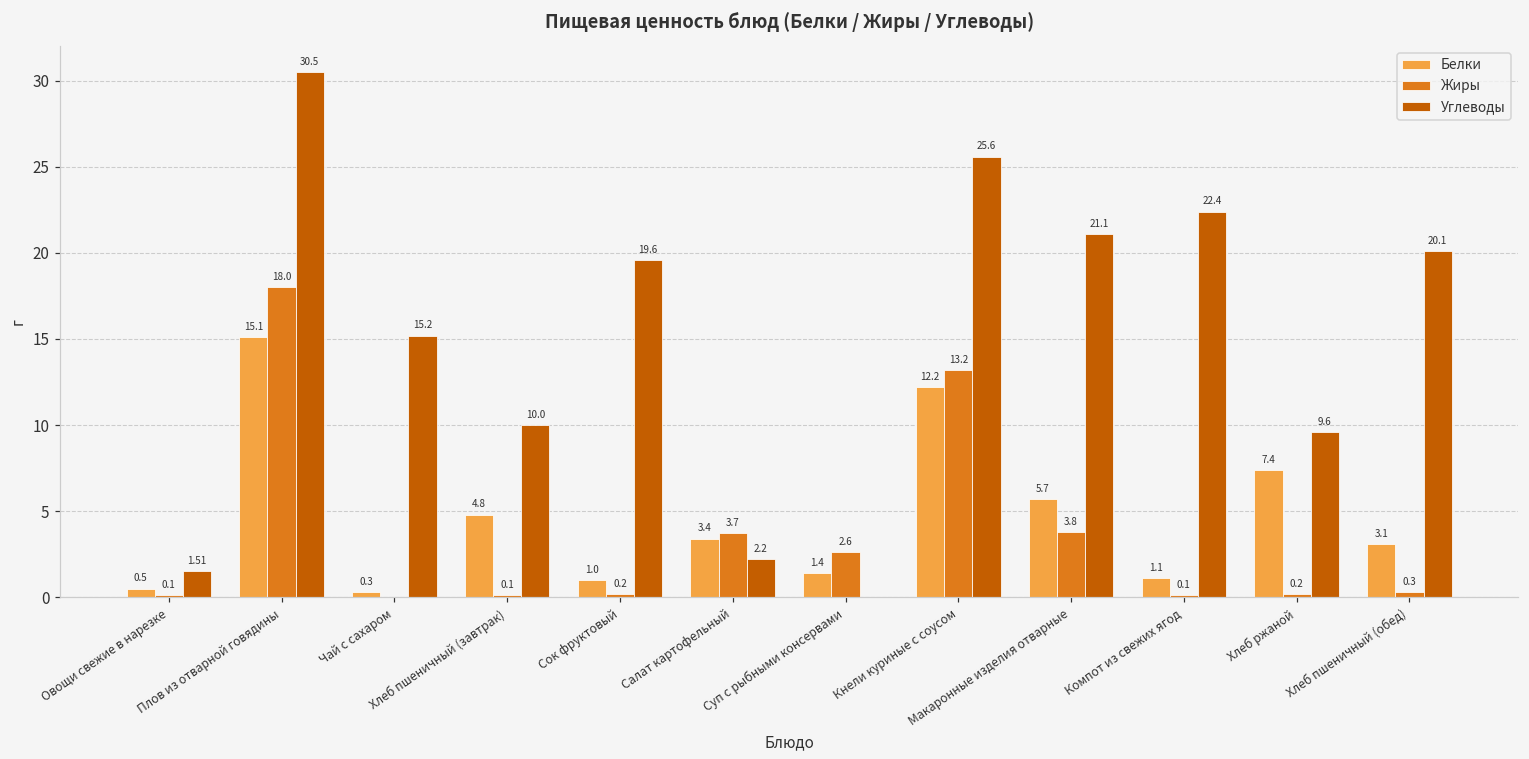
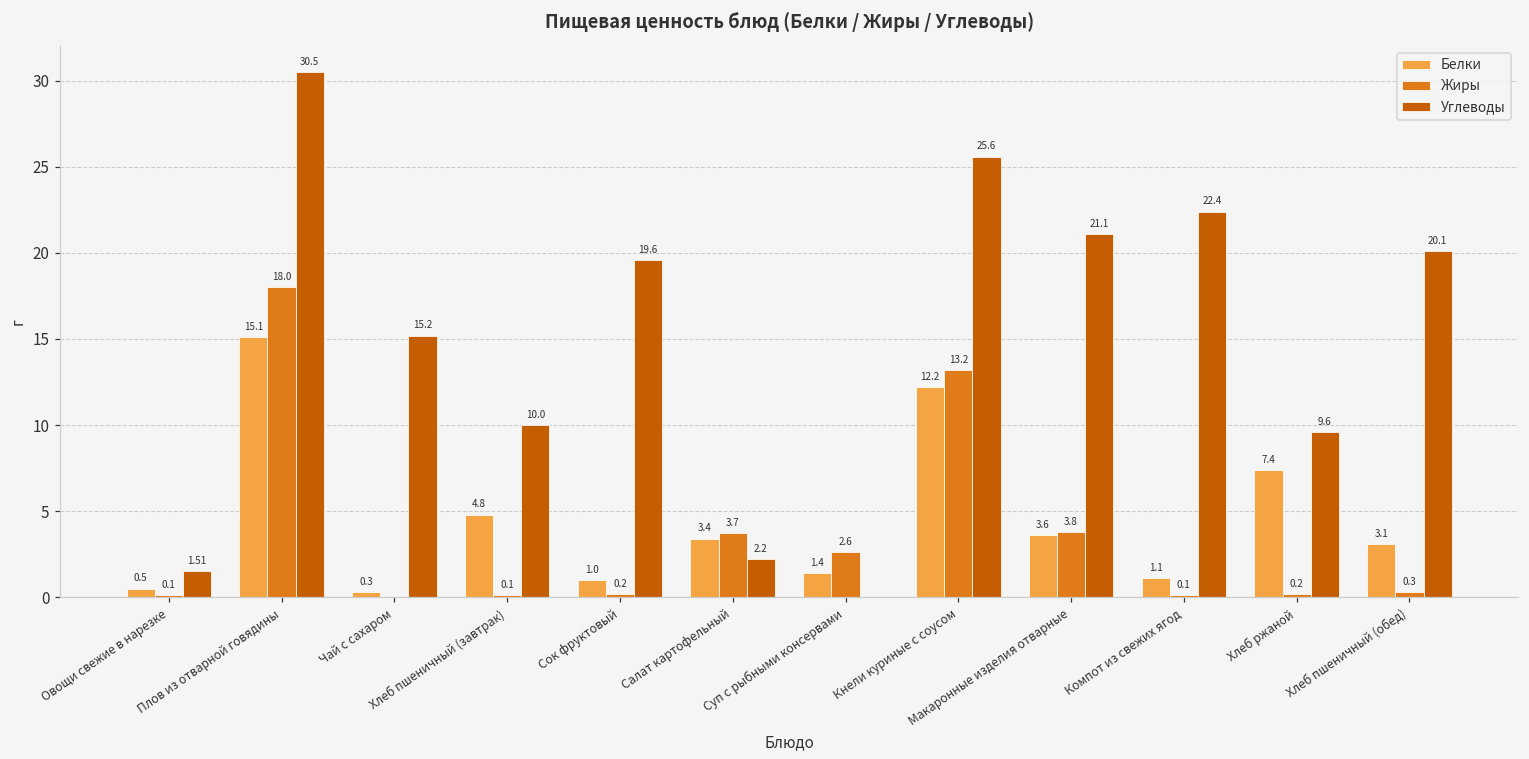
  {
    "Белки": {
      "Овощи свежие в нарезке": 0.5,
      "Плов из отварной говядины": 15.1,
      "Чай с сахаром": 0.3,
      "Хлеб пшеничный (завтрак)": 4.8,
      "Сок фруктовый": 1.0,
      "Салат картофельный": 3.4,
      "Суп с рыбными консервами": 1.4,
      "Кнели куриные с соусом": 12.2,
-     "Макаронные изделия отварные": 5.7,
+     "Макаронные изделия отварные": 3.6,
      "Компот из свежих ягод": 1.1,
      "Хлеб ржаной": 7.4,
      "Хлеб пшеничный (обед)": 3.1
    }
  }
